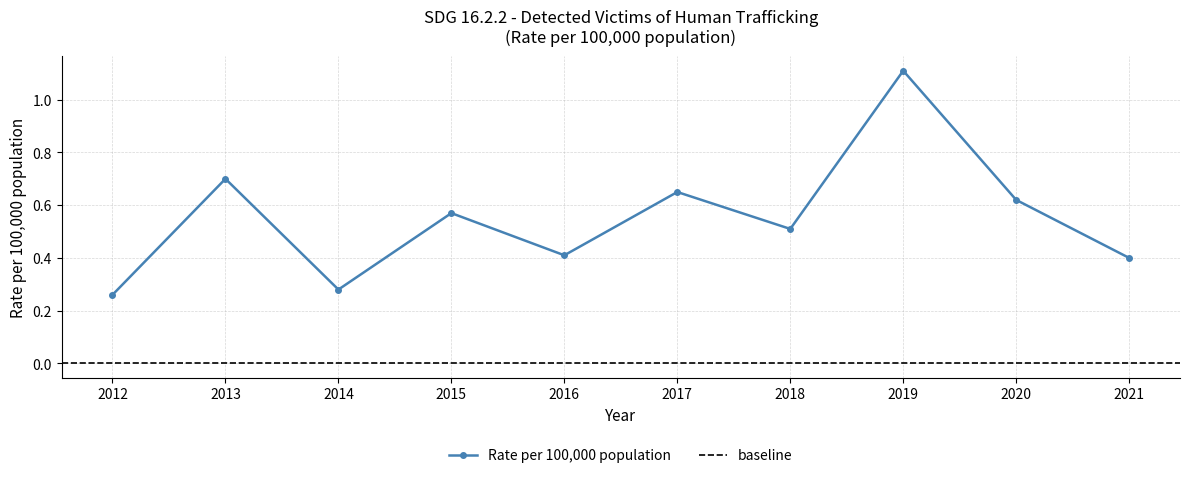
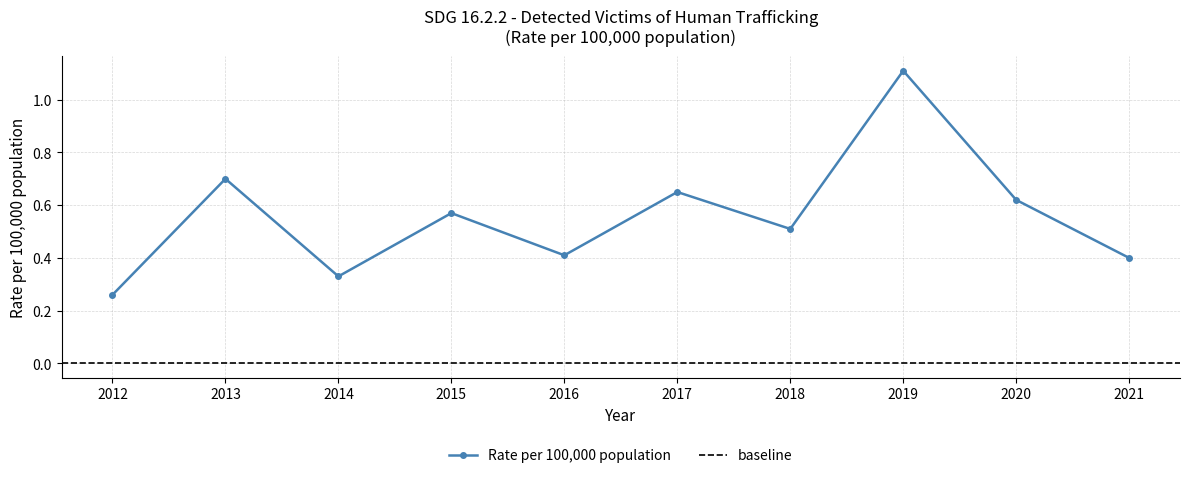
  {
    "2012": 0.26,
    "2013": 0.70,
-   "2014": 0.28,
+   "2014": 0.33,
    "2015": 0.57,
    "2016": 0.41,
    "2017": 0.65,
    "2018": 0.51,
    "2019": 1.11,
    "2020": 0.62,
    "2021": 0.40
  }
